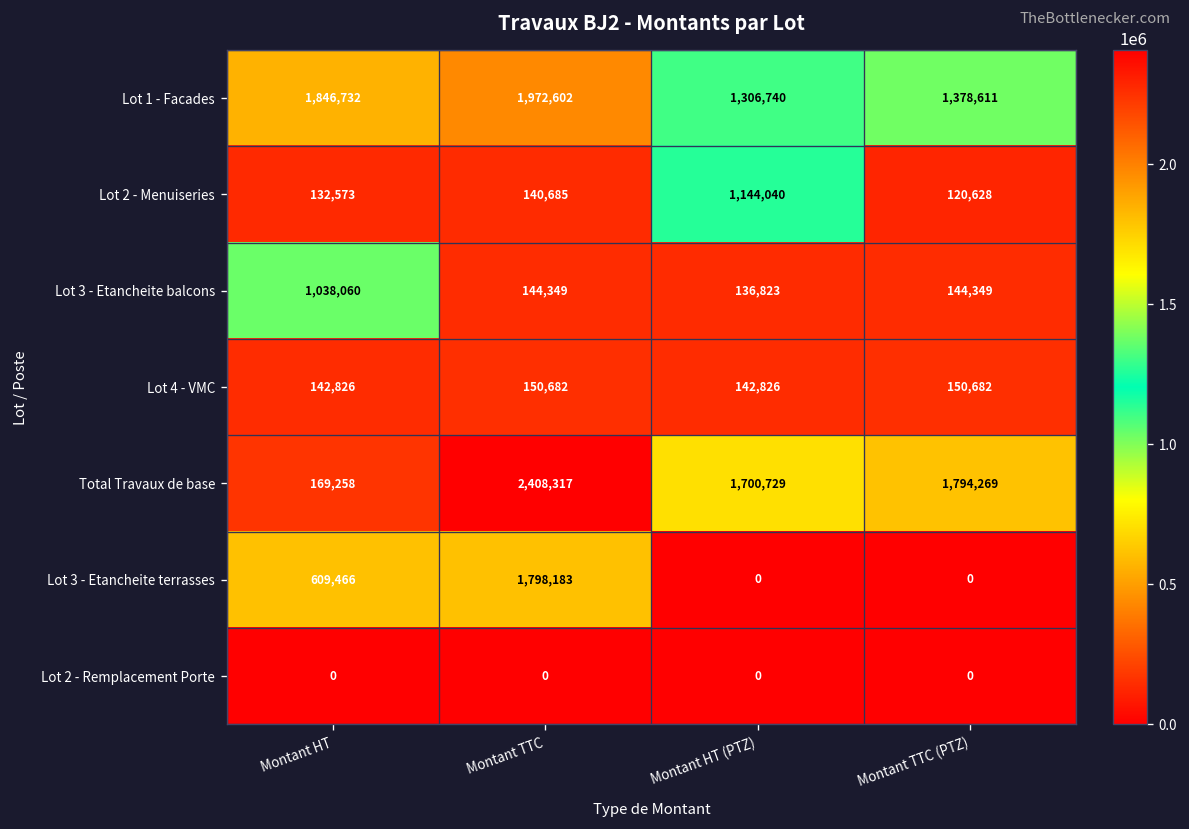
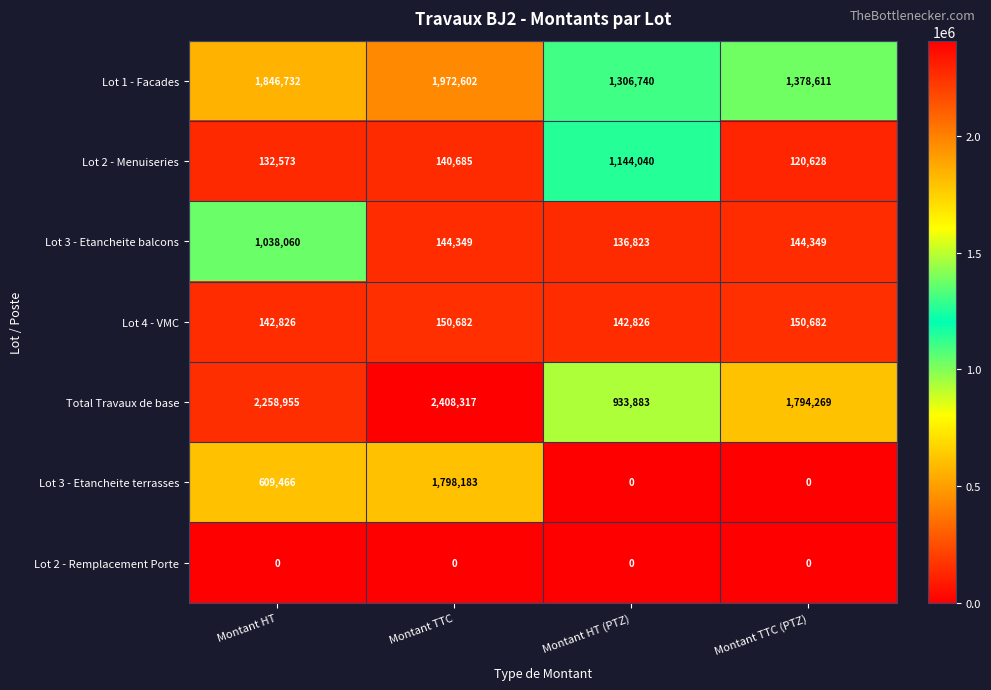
  {
    "Lot 1 - Facades": {
      "Montant HT": "1,846,732",
      "Montant TTC": "1,972,602",
      "Montant HT (PTZ)": "1,306,740",
      "Montant TTC (PTZ)": "1,378,611"
    },
    "Lot 2 - Menuiseries": {
      "Montant HT": "132,573",
      "Montant TTC": "140,685",
      "Montant HT (PTZ)": "1,144,040",
      "Montant TTC (PTZ)": "120,628"
    },
    "Lot 3 - Etancheite balcons": {
      "Montant HT": "1,038,060",
      "Montant TTC": "144,349",
      "Montant HT (PTZ)": "136,823",
      "Montant TTC (PTZ)": "144,349"
    },
    "Lot 4 - VMC": {
      "Montant HT": "142,826",
      "Montant TTC": "150,682",
      "Montant HT (PTZ)": "142,826",
      "Montant TTC (PTZ)": "150,682"
    },
    "Total Travaux de base": {
-     "Montant HT": "169,258",
+     "Montant HT": "2,258,955",
      "Montant TTC": "2,408,317",
-     "Montant HT (PTZ)": "1,700,729",
+     "Montant HT (PTZ)": "933,883",
      "Montant TTC (PTZ)": "1,794,269"
    },
    "Lot 3 - Etancheite terrasses": {
      "Montant HT": "609,466",
      "Montant TTC": "1,798,183",
      "Montant HT (PTZ)": "0",
      "Montant TTC (PTZ)": "0"
    },
    "Lot 2 - Remplacement Porte": {
      "Montant HT": "0",
      "Montant TTC": "0",
      "Montant HT (PTZ)": "0",
      "Montant TTC (PTZ)": "0"
    }
  }
